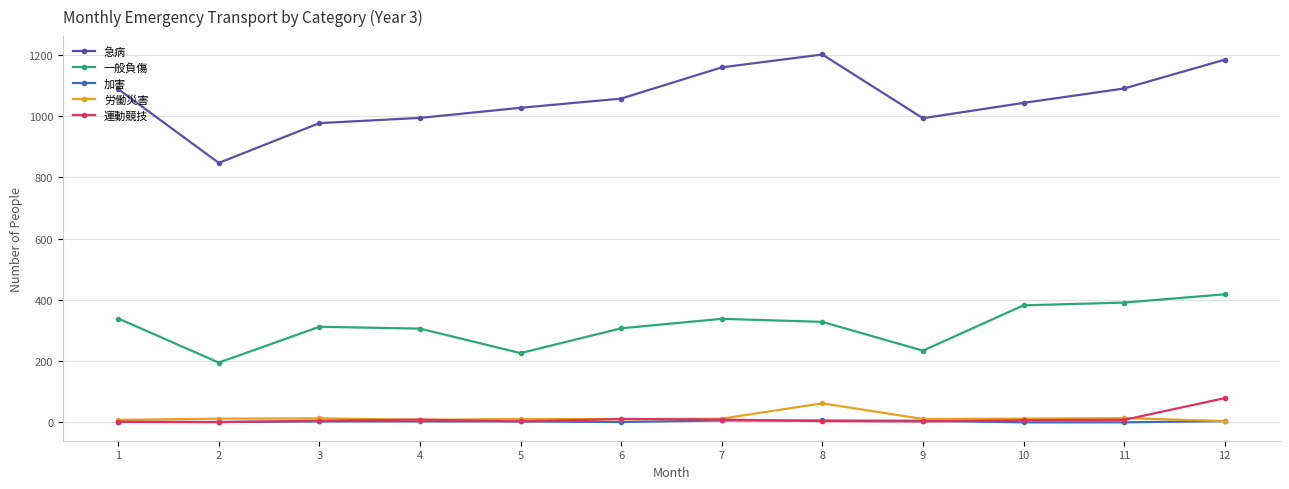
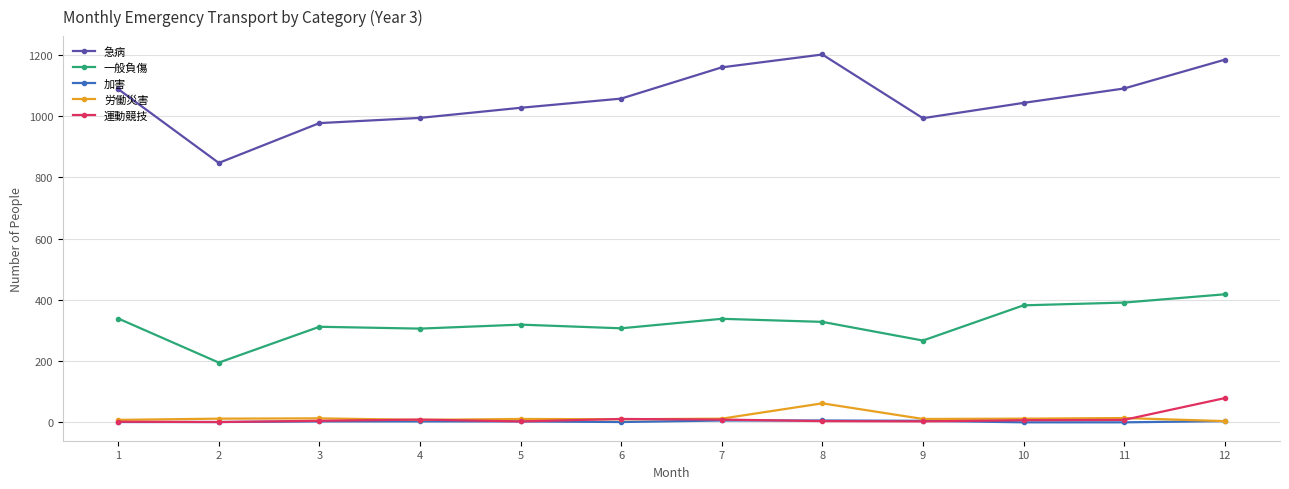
  {
    "一般負傷": {
      "1": 340,
      "2": 200,
      "3": 310,
      "4": 310,
-     "5": 230,
+     "5": 320,
      "6": 310,
      "7": 340,
      "8": 330,
-     "9": 230,
+     "9": 270,
      "10": 380,
      "11": 390,
      "12": 420
    },
    "労働災害": {
      "2": 10,
      "8": 60
    },
    "運動競技": {
      "12": 80
    }
  }
